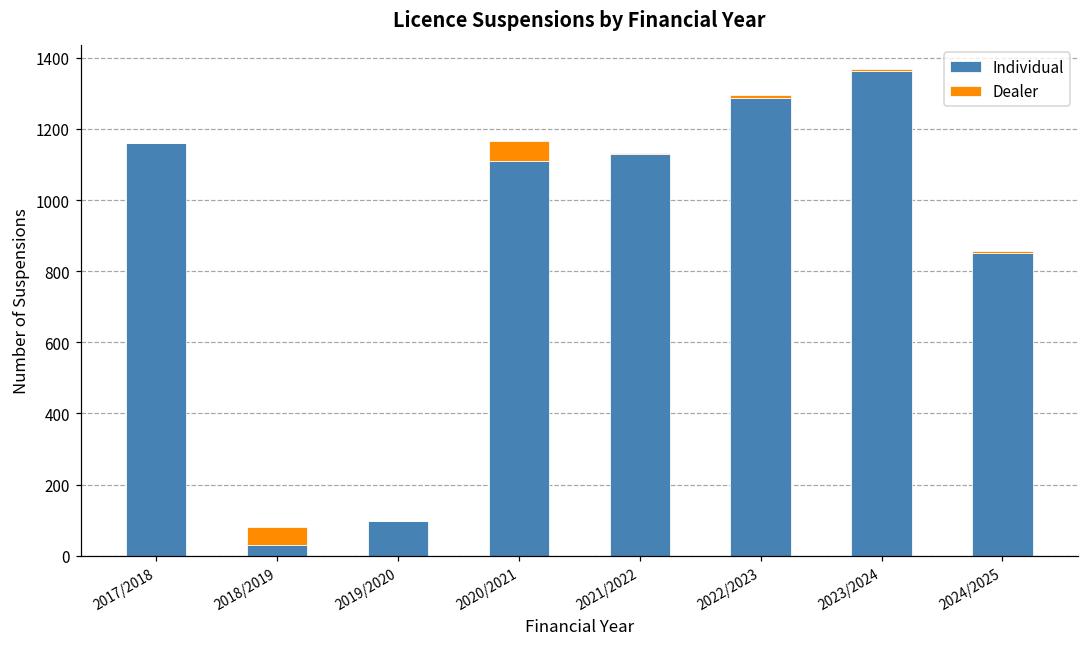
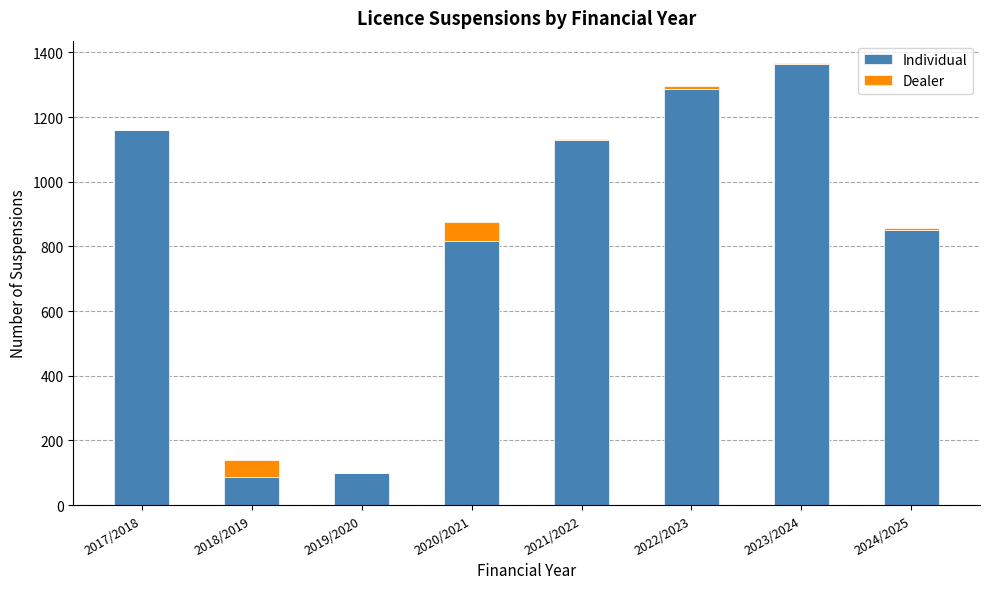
  {
    "Individual": {
      "2017/2018": 1160,
-     "2018/2019": 30,
+     "2018/2019": 90,
      "2019/2020": 100,
-     "2020/2021": 1110,
+     "2020/2021": 820,
      "2021/2022": 1130,
      "2022/2023": 1290,
      "2023/2024": 1360,
      "2024/2025": 850
    },
    "Dealer": {
      "2017/2018": 0,
      "2018/2019": 50,
      "2019/2020": 0,
      "2020/2021": 60,
      "2022/2023": 10
    }
  }
